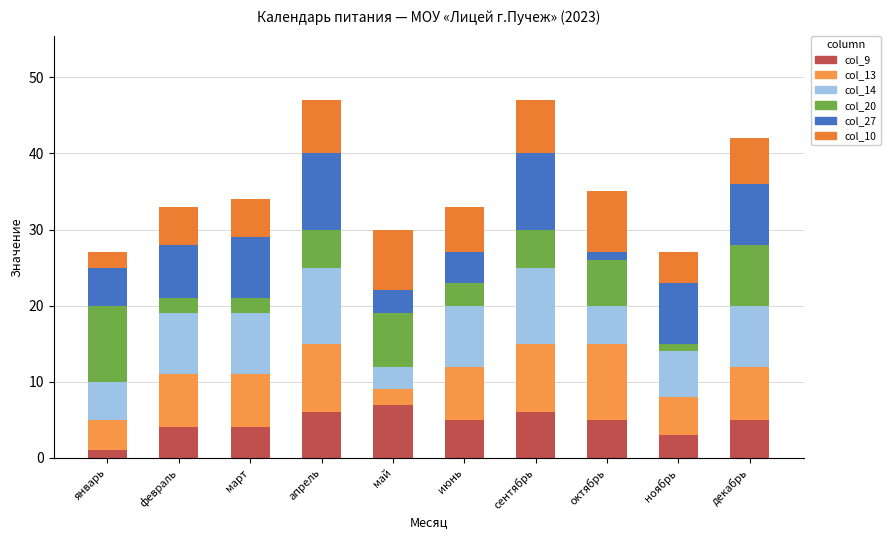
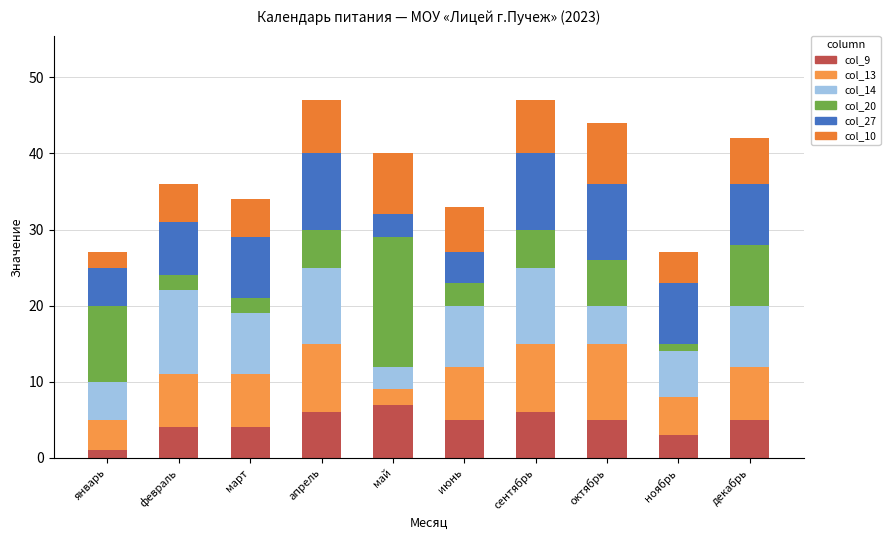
  {
    "col_9": {
      "январь": 1,
      "февраль": 4,
      "март": 4,
      "апрель": 6,
      "май": 7,
      "июнь": 5,
      "сентябрь": 6,
      "октябрь": 5,
      "ноябрь": 3,
      "декабрь": 5
    },
    "col_14": {
      "январь": 5,
-     "февраль": 8,
+     "февраль": 11,
      "март": 8,
      "апрель": 10,
      "май": 3,
      "июнь": 8,
      "сентябрь": 10,
      "октябрь": 5,
      "ноябрь": 6,
      "декабрь": 8
    },
    "col_20": {
      "январь": 10,
      "февраль": 2,
      "март": 2,
      "апрель": 5,
-     "май": 7,
+     "май": 17,
      "июнь": 3,
      "сентябрь": 5,
      "октябрь": 6,
      "ноябрь": 1,
      "декабрь": 8
    },
    "col_27": {
      "январь": 5,
      "февраль": 7,
      "март": 8,
      "апрель": 10,
      "май": 3,
      "июнь": 4,
      "сентябрь": 10,
-     "октябрь": 1,
+     "октябрь": 10,
      "ноябрь": 8,
      "декабрь": 8
    }
  }
